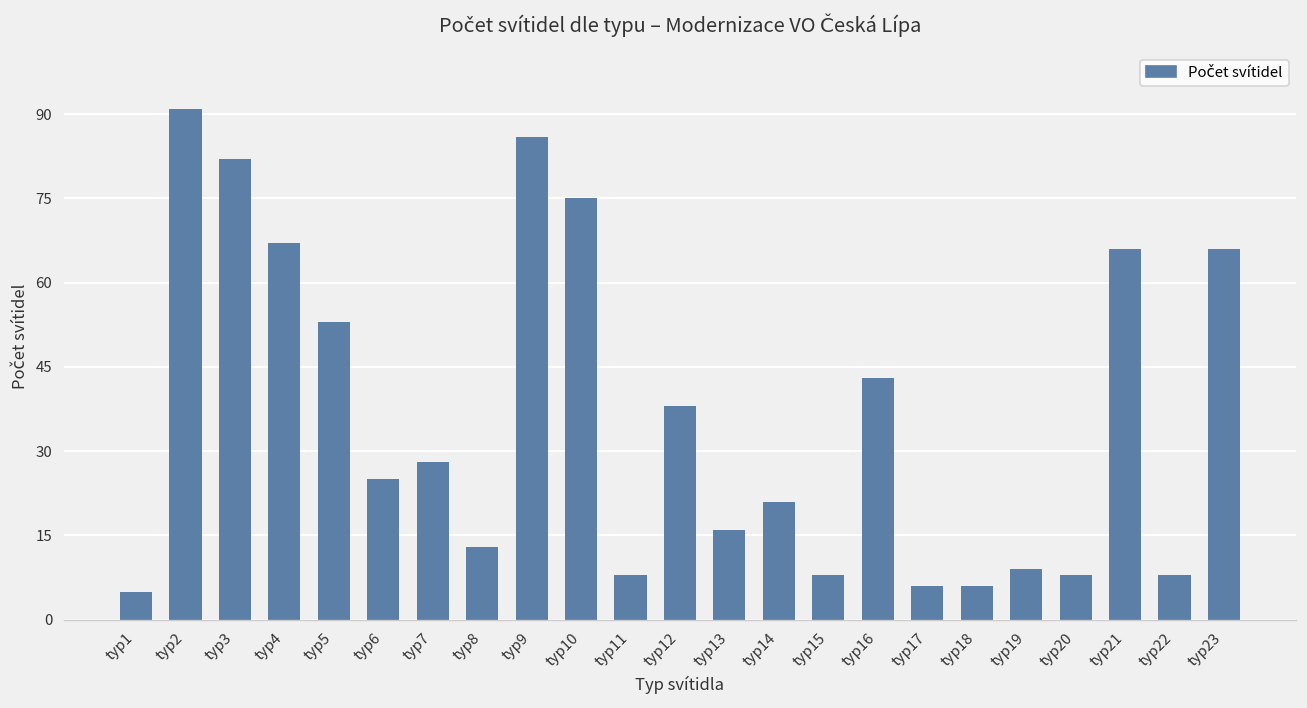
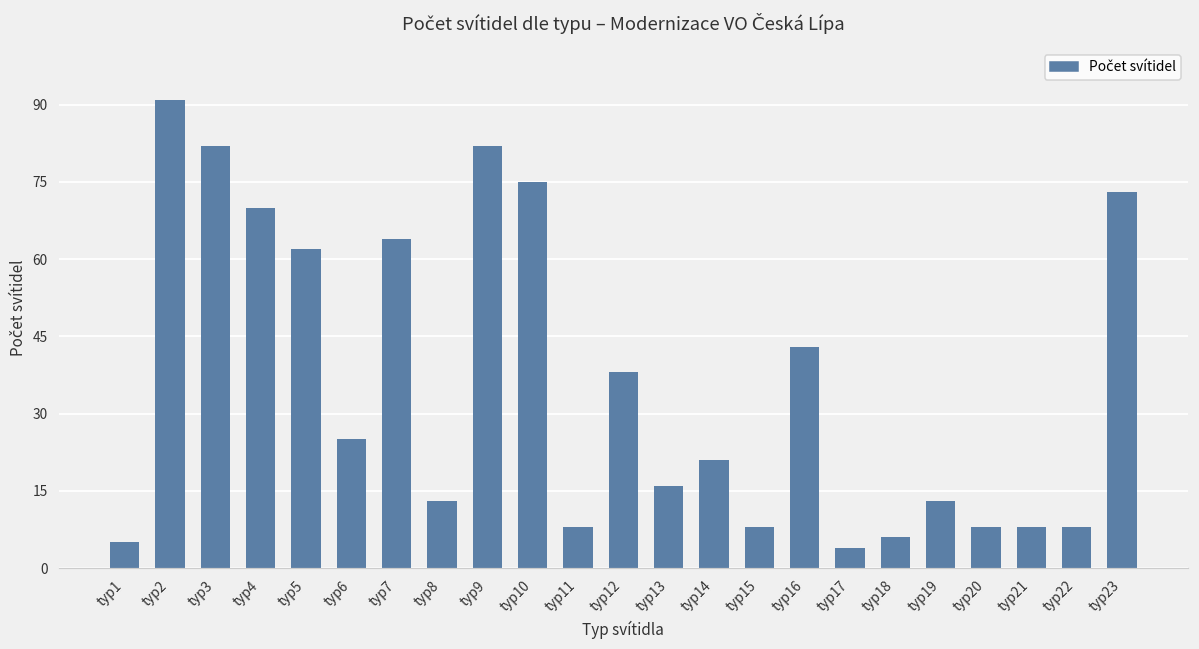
  {
    "typ1": 5,
    "typ2": 91,
    "typ3": 82,
-   "typ4": 67,
-   "typ5": 53,
+   "typ4": 70,
+   "typ5": 62,
    "typ6": 25,
-   "typ7": 28,
+   "typ7": 64,
    "typ8": 13,
-   "typ9": 86,
+   "typ9": 82,
    "typ10": 75,
    "typ11": 8,
    "typ12": 38,
    "typ13": 16,
    "typ14": 21,
    "typ15": 8,
    "typ16": 43,
-   "typ17": 6,
+   "typ17": 4,
    "typ18": 6,
-   "typ19": 9,
+   "typ19": 13,
    "typ20": 8,
-   "typ21": 66,
+   "typ21": 8,
    "typ22": 8,
-   "typ23": 66
+   "typ23": 73
  }
